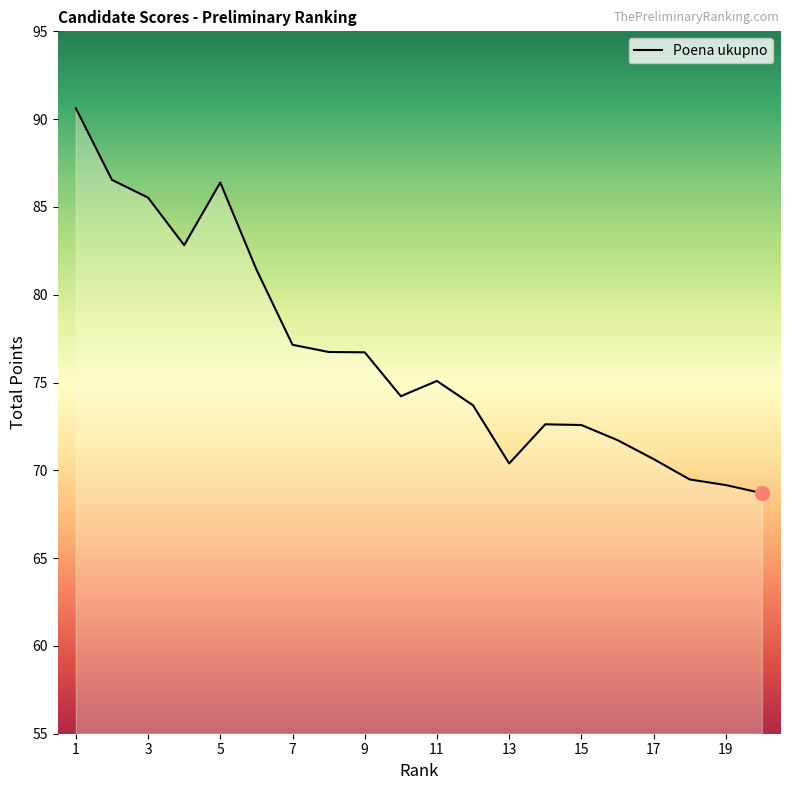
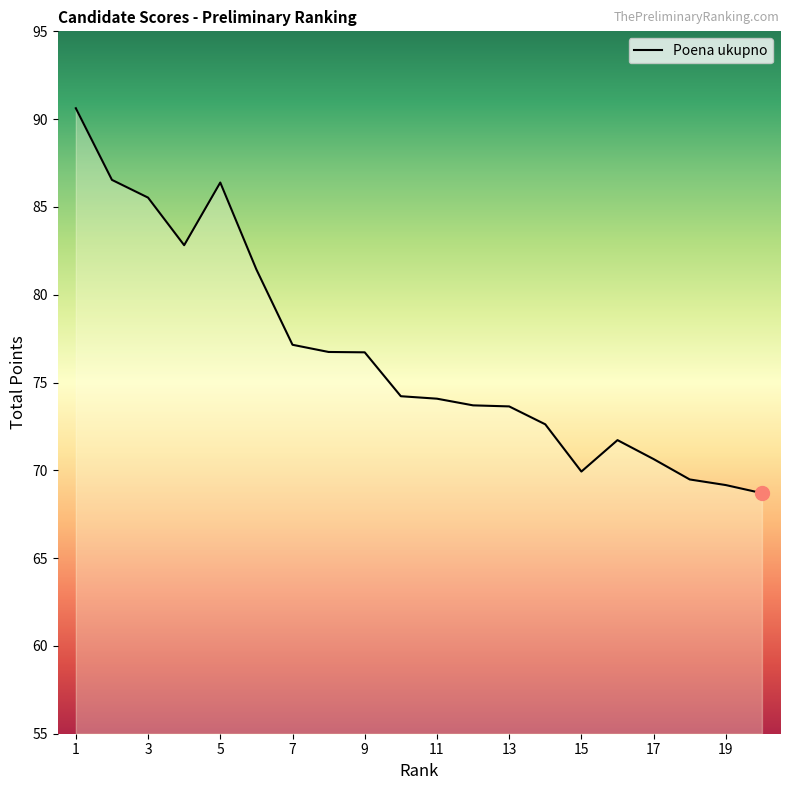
  {
    "Poena ukupno": {
      "1": 90.6,
      "3": 85.5,
      "5": 86.4,
      "7": 77.2,
      "9": 76.7,
-     "11": 75.1,
-     "13": 70.4,
-     "15": 72.6,
+     "11": 74.1,
+     "13": 73.6,
+     "15": 69.9,
      "17": 70.6,
      "19": 69.2
    }
  }
